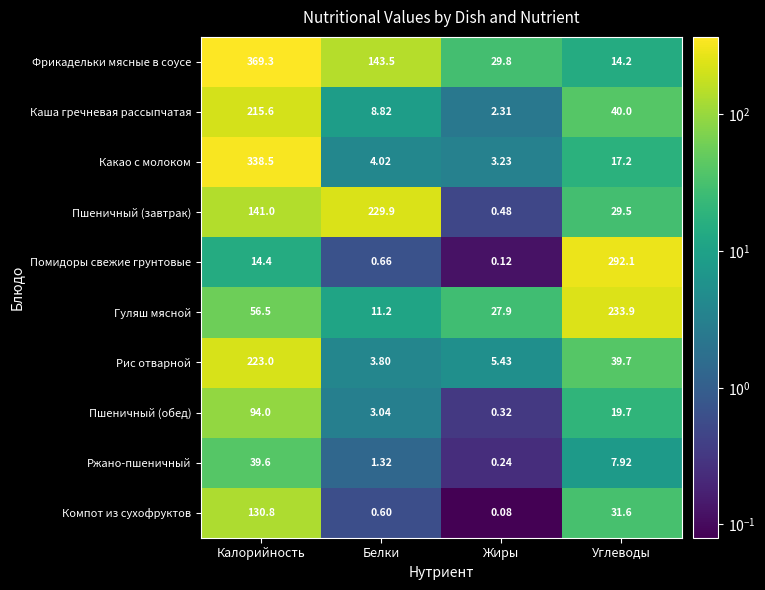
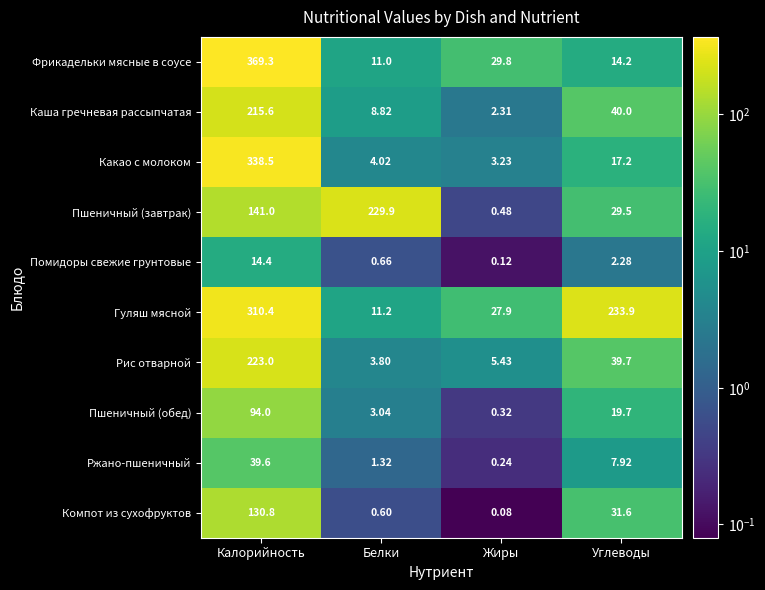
  {
    "Фрикадельки мясные в соусе": {
      "Калорийность": 369.3,
-     "Белки": 143.5,
+     "Белки": 11.0,
      "Жиры": 29.8,
      "Углеводы": 14.2
    },
    "Каша гречневая рассыпчатая": {
      "Калорийность": 215.6,
      "Белки": 8.82,
      "Жиры": 2.31,
      "Углеводы": 40.0
    },
    "Какао с молоком": {
      "Калорийность": 338.5,
      "Белки": 4.02,
      "Жиры": 3.23,
      "Углеводы": 17.2
    },
    "Пшеничный (завтрак)": {
      "Калорийность": 141.0,
      "Белки": 229.9,
      "Жиры": 0.48,
      "Углеводы": 29.5
    },
    "Помидоры свежие грунтовые": {
      "Калорийность": 14.4,
      "Белки": 0.66,
      "Жиры": 0.12,
-     "Углеводы": 292.1
+     "Углеводы": 2.28
    },
    "Гуляш мясной": {
-     "Калорийность": 56.5,
+     "Калорийность": 310.4,
      "Белки": 11.2,
      "Жиры": 27.9,
      "Углеводы": 233.9
    },
    "Рис отварной": {
      "Калорийность": 223.0,
      "Белки": 3.80,
      "Жиры": 5.43,
      "Углеводы": 39.7
    },
    "Пшеничный (обед)": {
      "Калорийность": 94.0,
      "Белки": 3.04,
      "Жиры": 0.32,
      "Углеводы": 19.7
    },
    "Ржано-пшеничный": {
      "Калорийность": 39.6,
      "Белки": 1.32,
      "Жиры": 0.24,
      "Углеводы": 7.92
    },
    "Компот из сухофруктов": {
      "Калорийность": 130.8,
      "Белки": 0.60,
      "Жиры": 0.08,
      "Углеводы": 31.6
    }
  }
